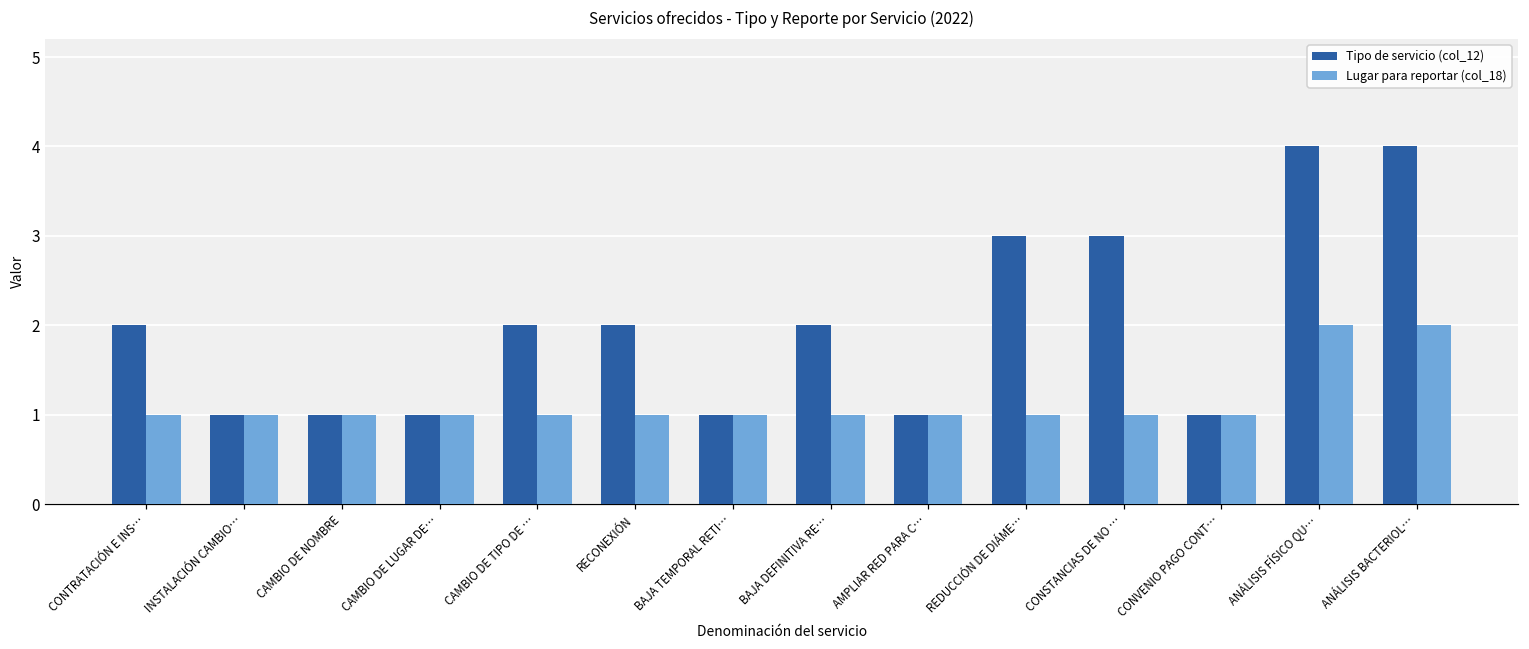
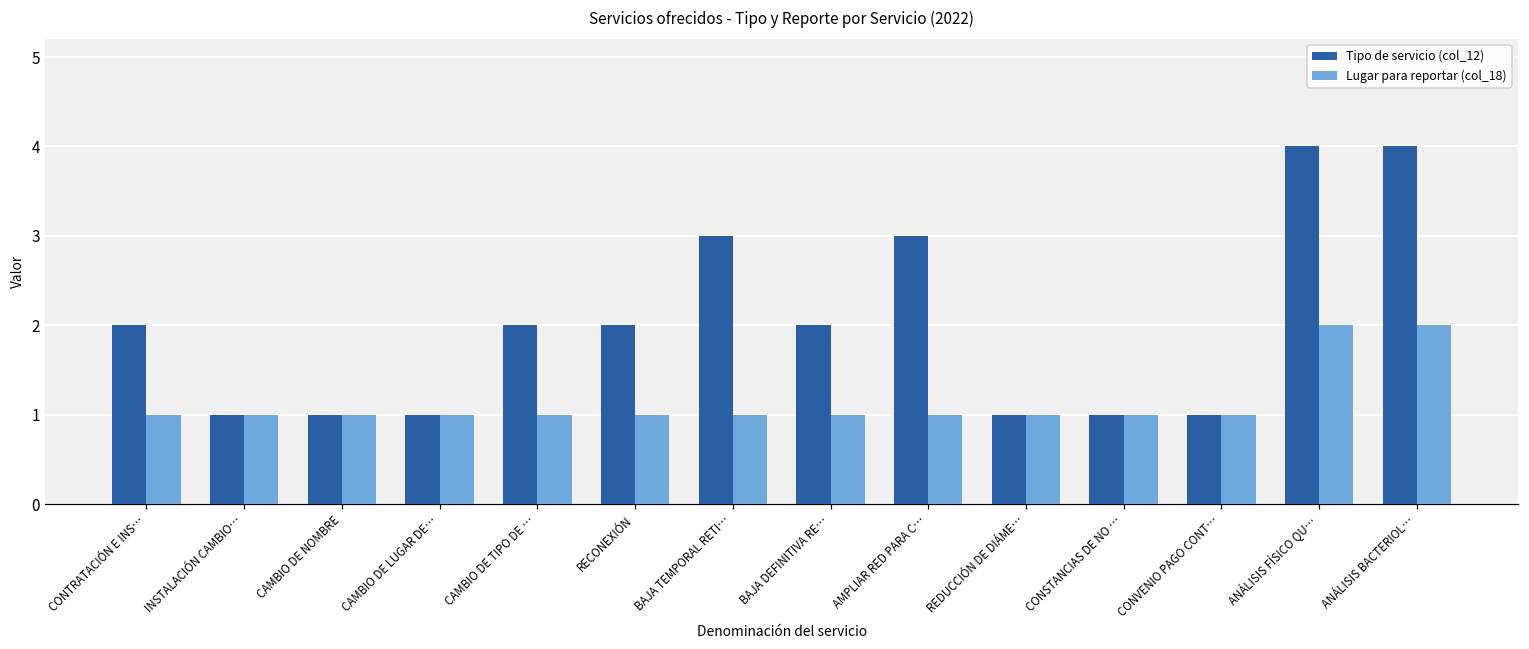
  {
    "Tipo de servicio (col_12)": {
      "CONTRATACIÓN E INS…": 2,
      "INSTALACIÓN CAMBIO…": 1,
      "CAMBIO DE NOMBRE": 1,
      "CAMBIO DE LUGAR DE…": 1,
      "CAMBIO DE TIPO DE …": 2,
      "RECONEXIÓN": 2,
-     "BAJA TEMPORAL RETI…": 1,
+     "BAJA TEMPORAL RETI…": 3,
      "BAJA DEFINITIVA RE…": 2,
-     "AMPLIAR RED PARA C…": 1,
-     "REDUCCIÓN DE DIÁME…": 3,
-     "CONSTANCIAS DE NO …": 3,
+     "AMPLIAR RED PARA C…": 3,
+     "REDUCCIÓN DE DIÁME…": 1,
+     "CONSTANCIAS DE NO …": 1,
      "CONVENIO PAGO CONT…": 1,
      "ANÁLISIS FÍSICO QU…": 4,
      "ANÁLISIS BACTERIOL…": 4
    },
    "Lugar para reportar (col_18)": {
      "CONTRATACIÓN E INS…": 1,
      "INSTALACIÓN CAMBIO…": 1,
      "CAMBIO DE NOMBRE": 1,
      "CAMBIO DE LUGAR DE…": 1,
      "CAMBIO DE TIPO DE …": 1,
      "RECONEXIÓN": 1,
      "BAJA TEMPORAL RETI…": 1,
      "BAJA DEFINITIVA RE…": 1,
      "AMPLIAR RED PARA C…": 1,
      "REDUCCIÓN DE DIÁME…": 1,
      "CONSTANCIAS DE NO …": 1,
      "CONVENIO PAGO CONT…": 1,
      "ANÁLISIS FÍSICO QU…": 2,
      "ANÁLISIS BACTERIOL…": 2
    }
  }
